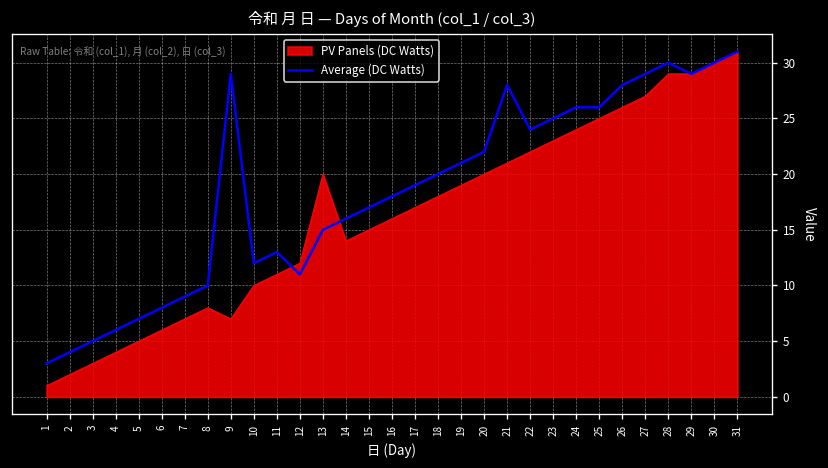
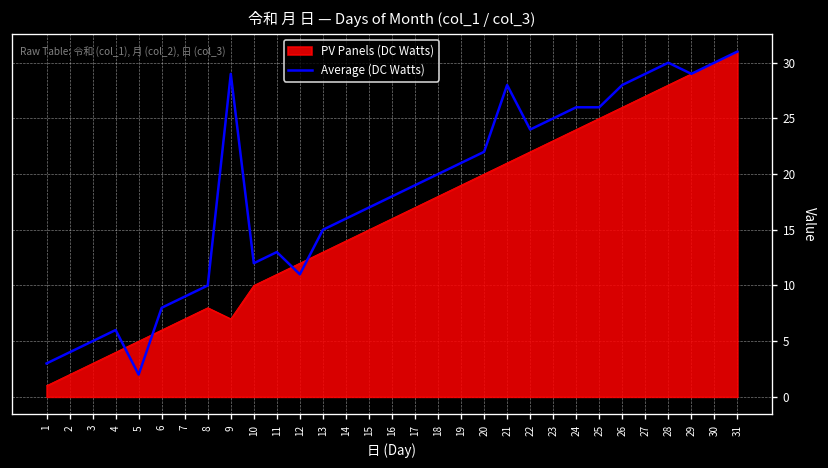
  {
    "PV Panels (DC Watts)": {
      "1": 1,
      "2": 2,
      "3": 3,
      "4": 4,
      "5": 5,
      "6": 6,
      "7": 7,
      "8": 8,
      "9": 7,
      "10": 10,
      "11": 11,
      "12": 12,
-     "13": 20,
+     "13": 13,
      "14": 14,
      "15": 15,
      "16": 16,
      "17": 17,
      "18": 18,
      "19": 19,
      "20": 20,
      "21": 21,
      "22": 22,
      "23": 23,
      "24": 24,
      "25": 25,
      "26": 26,
      "27": 27,
-     "28": 29
+     "28": 28
    },
    "Average (DC Watts)": {
      "1": 3,
      "2": 4,
      "3": 5,
      "4": 6,
-     "5": 7,
+     "5": 2,
      "6": 8,
      "7": 9,
      "8": 10,
      "10": 12,
      "11": 13,
      "12": 11,
      "13": 15,
      "14": 16,
      "15": 17,
      "16": 18,
      "17": 19,
      "18": 20,
      "19": 21,
      "20": 22,
      "21": 28,
      "22": 24,
      "23": 25,
      "24": 26,
      "25": 26,
      "26": 28,
      "27": 29,
      "28": 30
    }
  }
